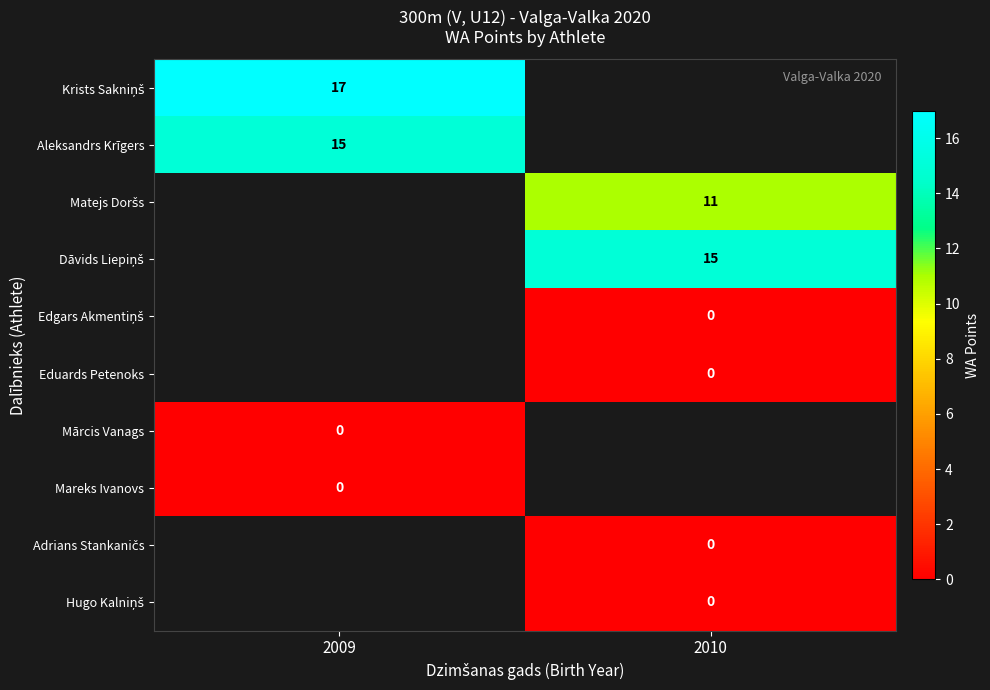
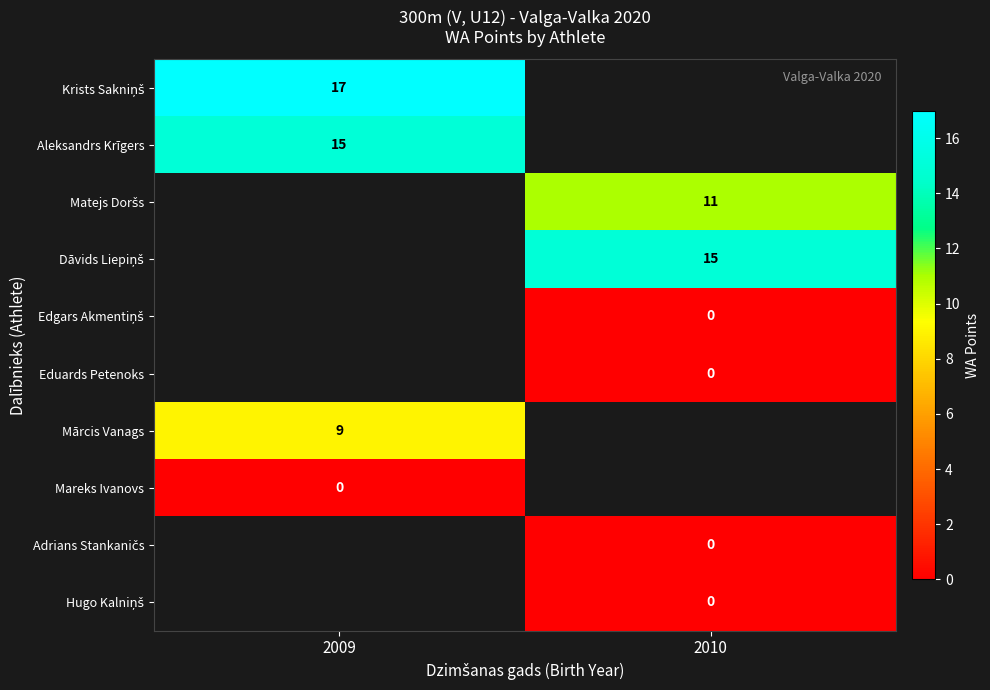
  {
    "Krists Sakniņš": {
      "2009": 17
    },
    "Aleksandrs Krīgers": {
      "2009": 15
    },
    "Matejs Doršs": {
      "2010": 11
    },
    "Dāvids Liepiņš": {
      "2010": 15
    },
    "Edgars Akmentiņš": {
      "2010": 0
    },
    "Eduards Petenoks": {
      "2010": 0
    },
    "Mārcis Vanags": {
-     "2009": 0
+     "2009": 9
    },
    "Mareks Ivanovs": {
      "2009": 0
    },
    "Adrians Stankaničs": {
      "2010": 0
    },
    "Hugo Kalniņš": {
      "2010": 0
    }
  }
